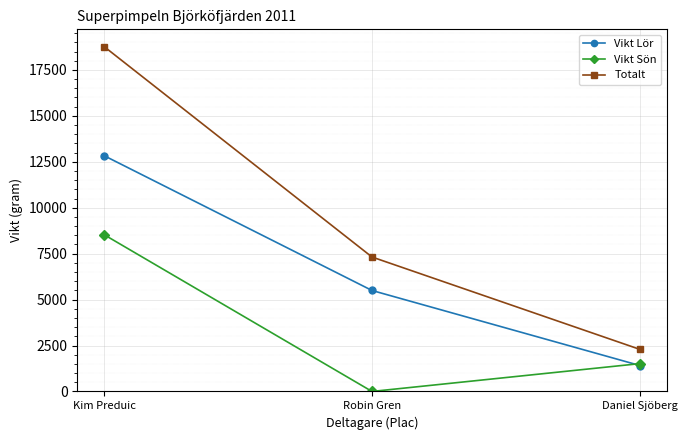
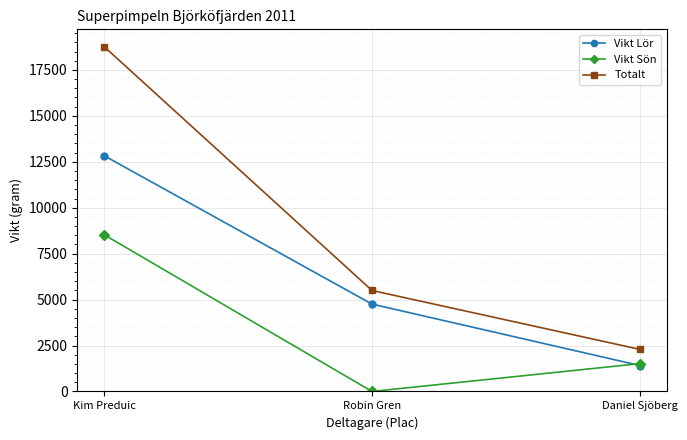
  {
    "Vikt Lör": {
      "Kim Preduic": 12800,
-     "Robin Gren": 5500
+     "Robin Gren": 4800
    },
    "Vikt Sön": {
      "Kim Preduic": 8500,
      "Robin Gren": 0
    },
    "Totalt": {
      "Kim Preduic": 18800,
-     "Robin Gren": 7300,
+     "Robin Gren": 5500,
      "Daniel Sjöberg": 2300
    }
  }
